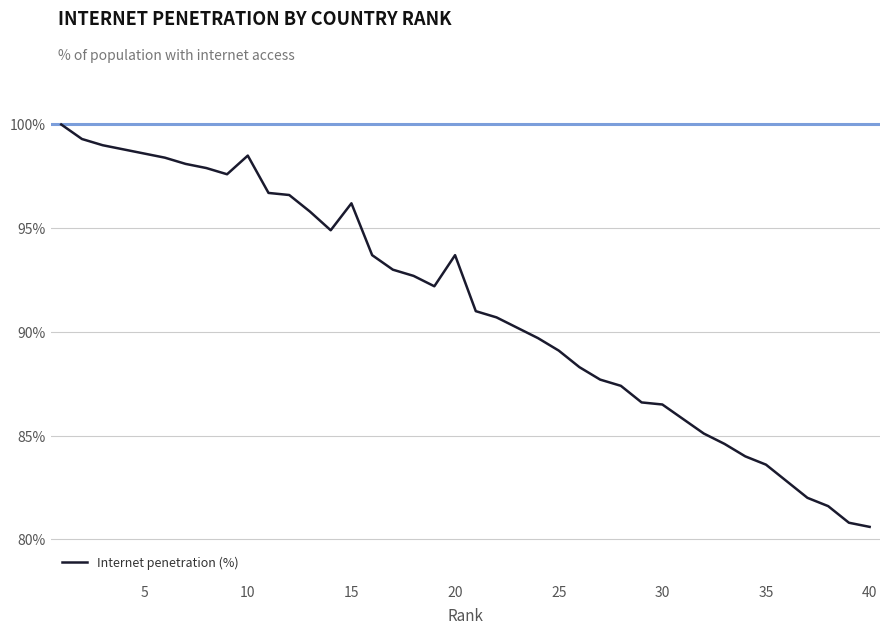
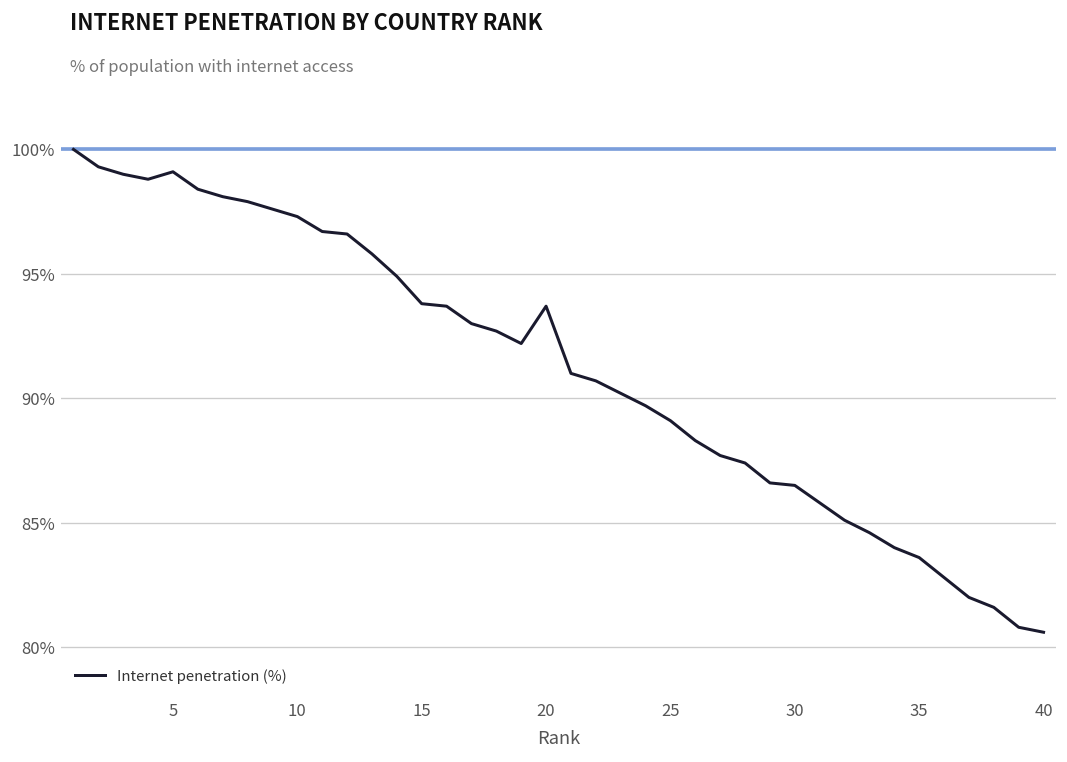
  {
-   "5": "98.6%",
-   "10": "98.5%",
-   "15": "96.2%",
+   "5": "99.1%",
+   "10": "97.3%",
+   "15": "93.8%",
    "20": "93.7%",
    "25": "89.1%",
    "30": "86.5%",
    "35": "83.6%",
    "40": "80.6%"
  }
